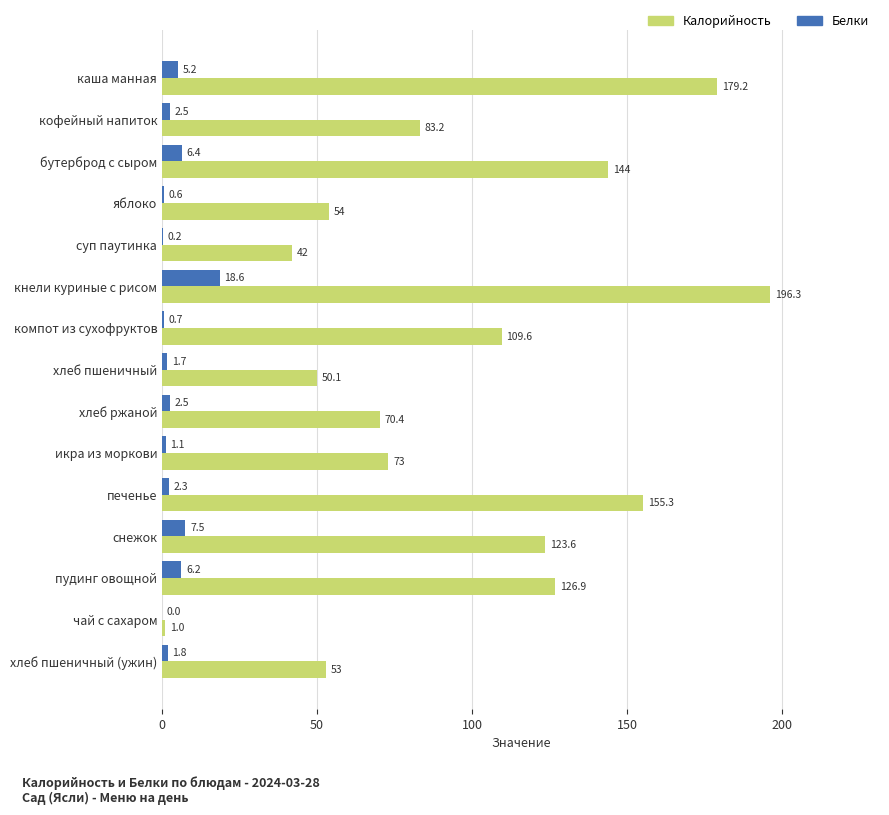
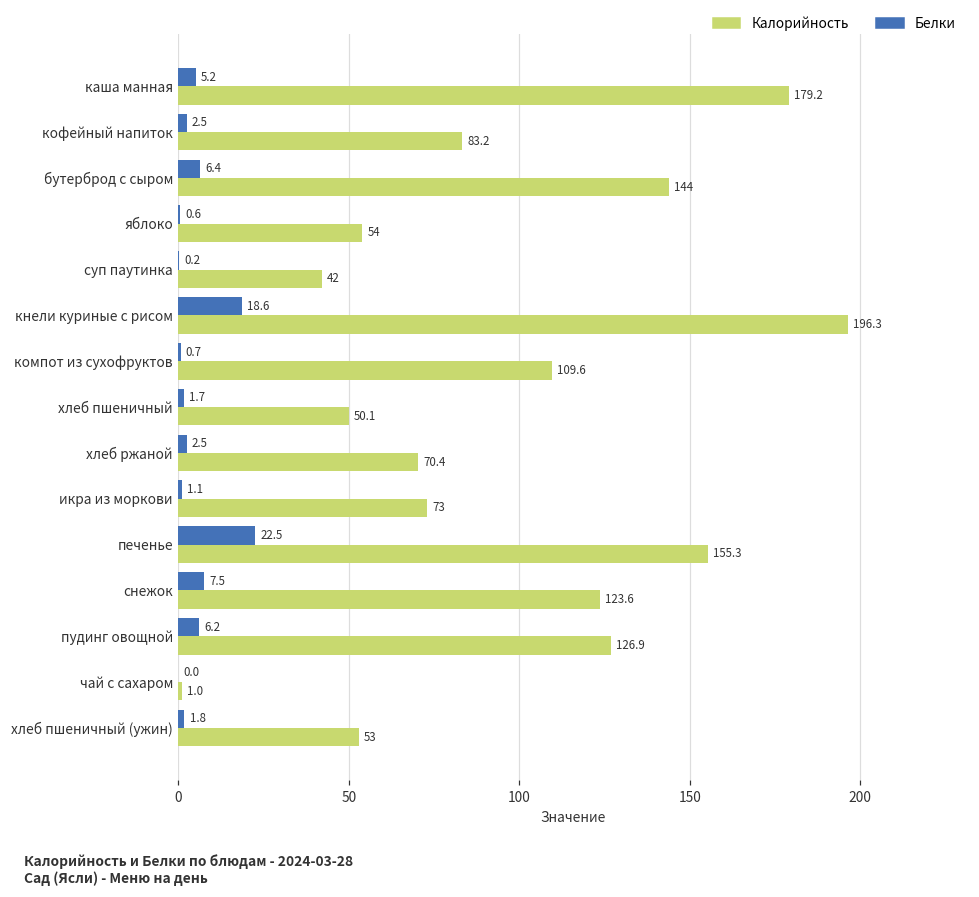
  {
    "Калорийность": {
      "каша манная": 179.2,
      "кофейный напиток": 83.2,
      "бутерброд с сыром": 144,
      "яблоко": 54,
      "суп паутинка": 42,
      "кнели куриные с рисом": 196.3,
      "компот из сухофруктов": 109.6,
      "хлеб пшеничный": 50.1,
      "хлеб ржаной": 70.4,
      "икра из моркови": 73,
      "печенье": 155.3,
      "снежок": 123.6,
      "пудинг овощной": 126.9,
      "чай с сахаром": 1.0,
      "хлеб пшеничный (ужин)": 53
    },
    "Белки": {
      "каша манная": 5.2,
      "кофейный напиток": 2.5,
      "бутерброд с сыром": 6.4,
      "яблоко": 0.6,
      "суп паутинка": 0.2,
      "кнели куриные с рисом": 18.6,
      "компот из сухофруктов": 0.7,
      "хлеб пшеничный": 1.7,
      "хлеб ржаной": 2.5,
      "икра из моркови": 1.1,
-     "печенье": 2.3,
+     "печенье": 22.5,
      "снежок": 7.5,
      "пудинг овощной": 6.2,
      "чай с сахаром": 0.0,
      "хлеб пшеничный (ужин)": 1.8
    }
  }
